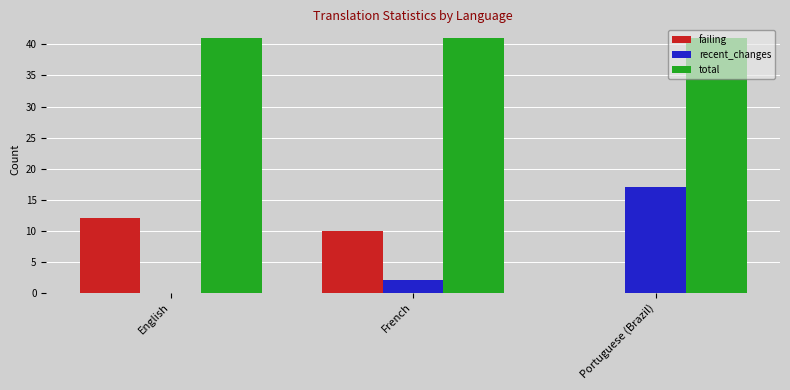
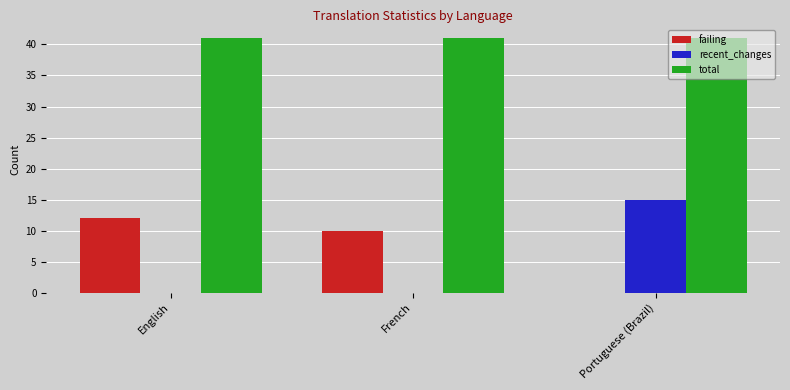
  {
    "failing": {
      "English": 12,
      "French": 10,
      "Portuguese (Brazil)": 0
    },
    "recent_changes": {
      "English": 0,
-     "French": 2,
-     "Portuguese (Brazil)": 17
+     "French": 0,
+     "Portuguese (Brazil)": 15
    },
    "total": {
      "English": 41,
      "French": 41
    }
  }
